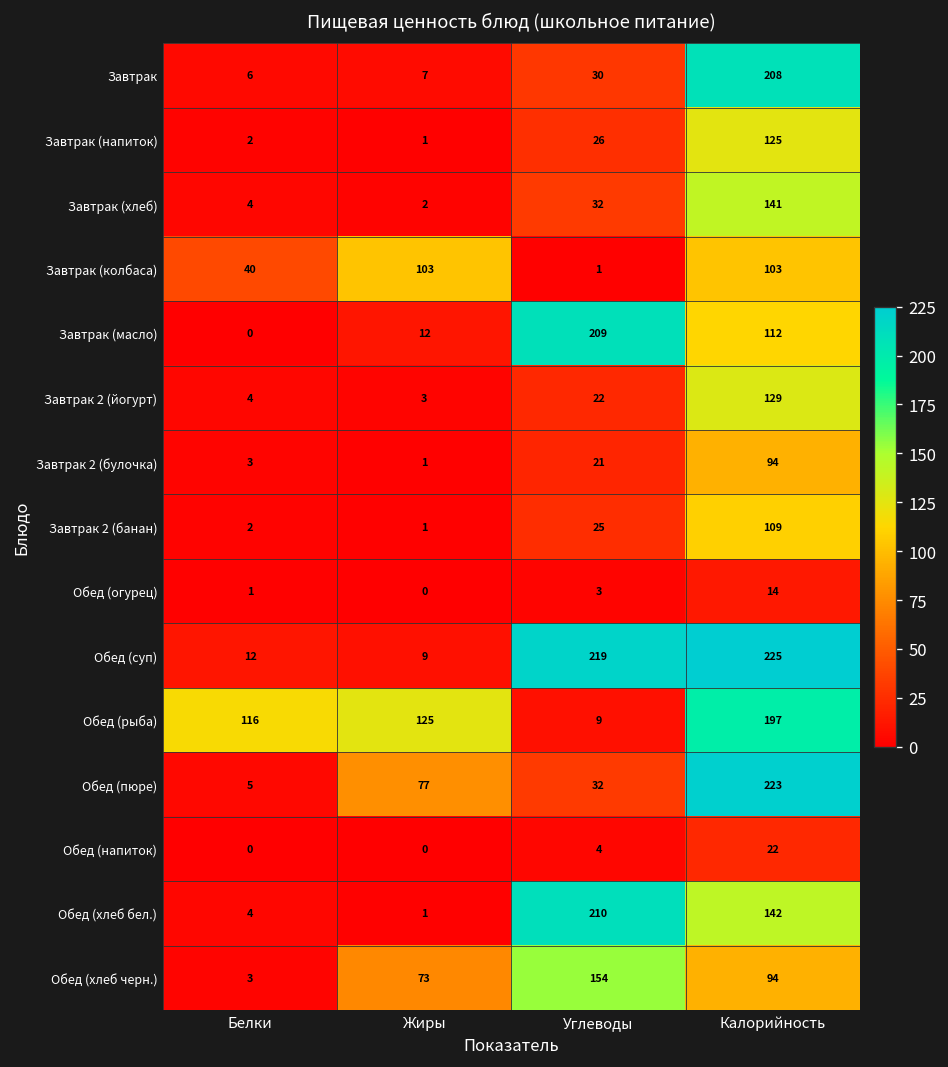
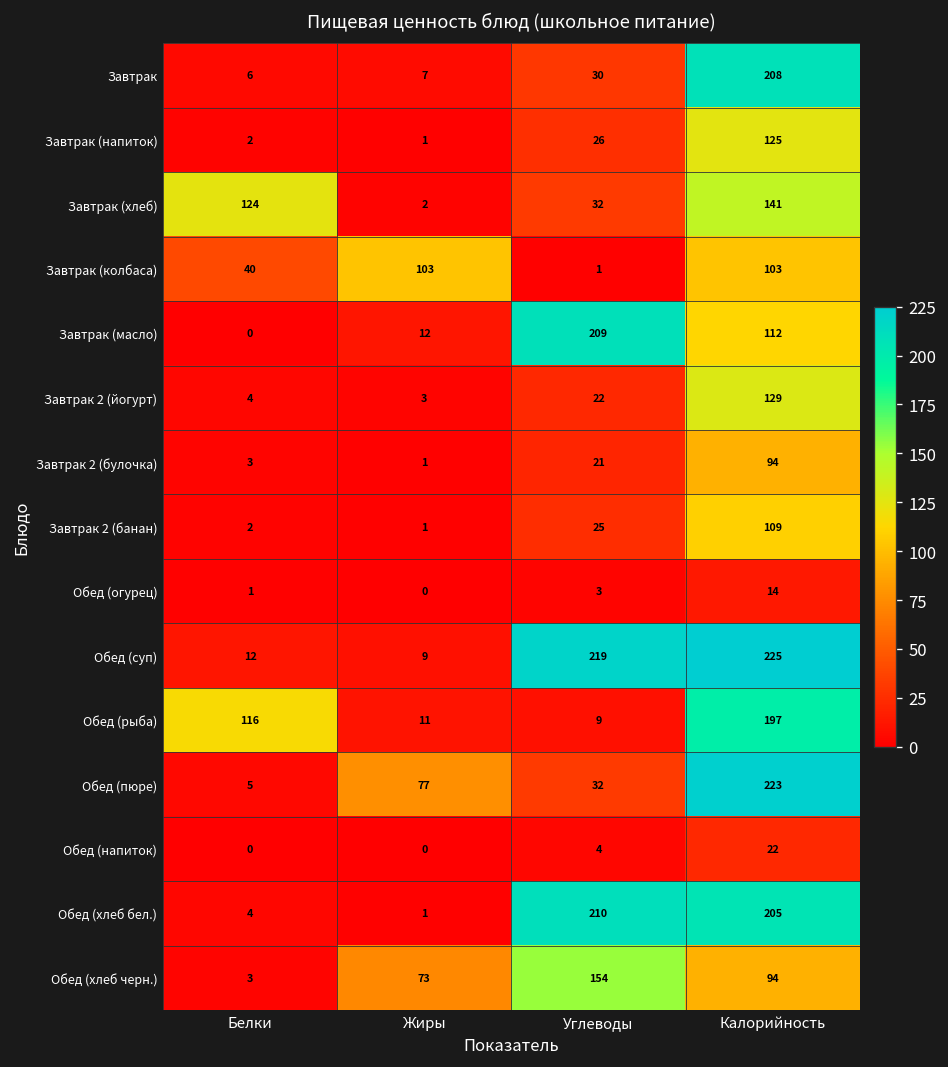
  {
    "Завтрак": {
      "Белки": 6,
      "Жиры": 7,
      "Углеводы": 30,
      "Калорийность": 208
    },
    "Завтрак (напиток)": {
      "Белки": 2,
      "Жиры": 1,
      "Углеводы": 26,
      "Калорийность": 125
    },
    "Завтрак (хлеб)": {
-     "Белки": 4,
+     "Белки": 124,
      "Жиры": 2,
      "Углеводы": 32,
      "Калорийность": 141
    },
    "Завтрак (колбаса)": {
      "Белки": 40,
      "Жиры": 103,
      "Углеводы": 1,
      "Калорийность": 103
    },
    "Завтрак (масло)": {
      "Белки": 0,
      "Жиры": 12,
      "Углеводы": 209,
      "Калорийность": 112
    },
    "Завтрак 2 (йогурт)": {
      "Белки": 4,
      "Жиры": 3,
      "Углеводы": 22,
      "Калорийность": 129
    },
    "Завтрак 2 (булочка)": {
      "Белки": 3,
      "Жиры": 1,
      "Углеводы": 21,
      "Калорийность": 94
    },
    "Завтрак 2 (банан)": {
      "Белки": 2,
      "Жиры": 1,
      "Углеводы": 25,
      "Калорийность": 109
    },
    "Обед (огурец)": {
      "Белки": 1,
      "Жиры": 0,
      "Углеводы": 3,
      "Калорийность": 14
    },
    "Обед (суп)": {
      "Белки": 12,
      "Жиры": 9,
      "Углеводы": 219,
      "Калорийность": 225
    },
    "Обед (рыба)": {
      "Белки": 116,
-     "Жиры": 125,
+     "Жиры": 11,
      "Углеводы": 9,
      "Калорийность": 197
    },
    "Обед (пюре)": {
      "Белки": 5,
      "Жиры": 77,
      "Углеводы": 32,
      "Калорийность": 223
    },
    "Обед (напиток)": {
      "Белки": 0,
      "Жиры": 0,
      "Углеводы": 4,
      "Калорийность": 22
    },
    "Обед (хлеб бел.)": {
      "Белки": 4,
      "Жиры": 1,
      "Углеводы": 210,
-     "Калорийность": 142
+     "Калорийность": 205
    },
    "Обед (хлеб черн.)": {
      "Белки": 3,
      "Жиры": 73,
      "Углеводы": 154,
      "Калорийность": 94
    }
  }
